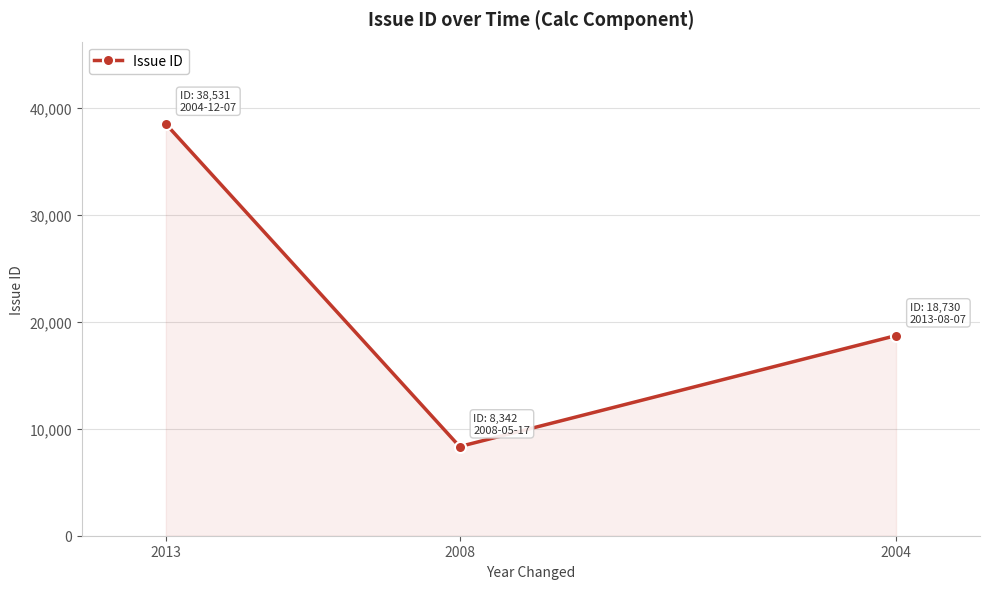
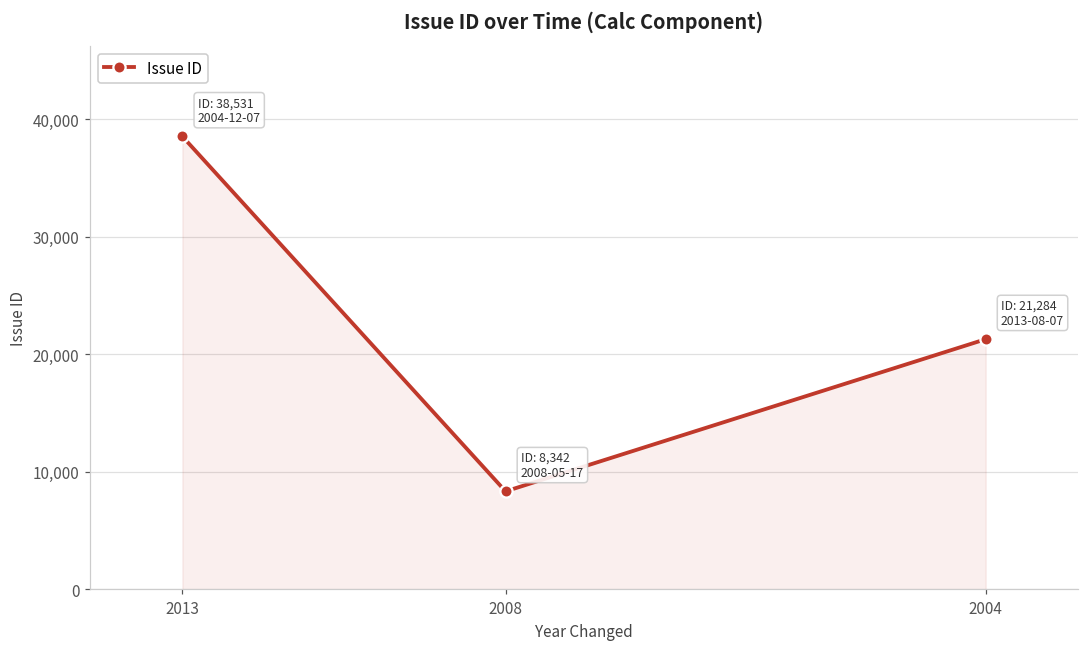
  {
-   "2004": "18,730"
+   "2004": "21,284"
  }
